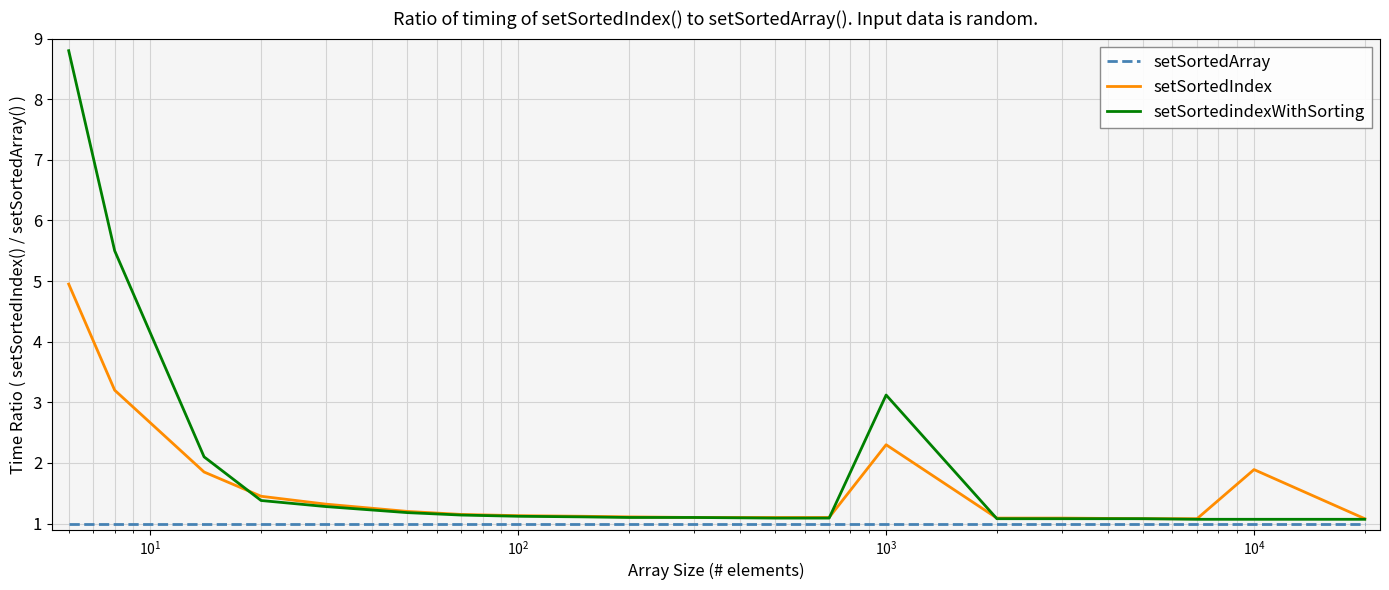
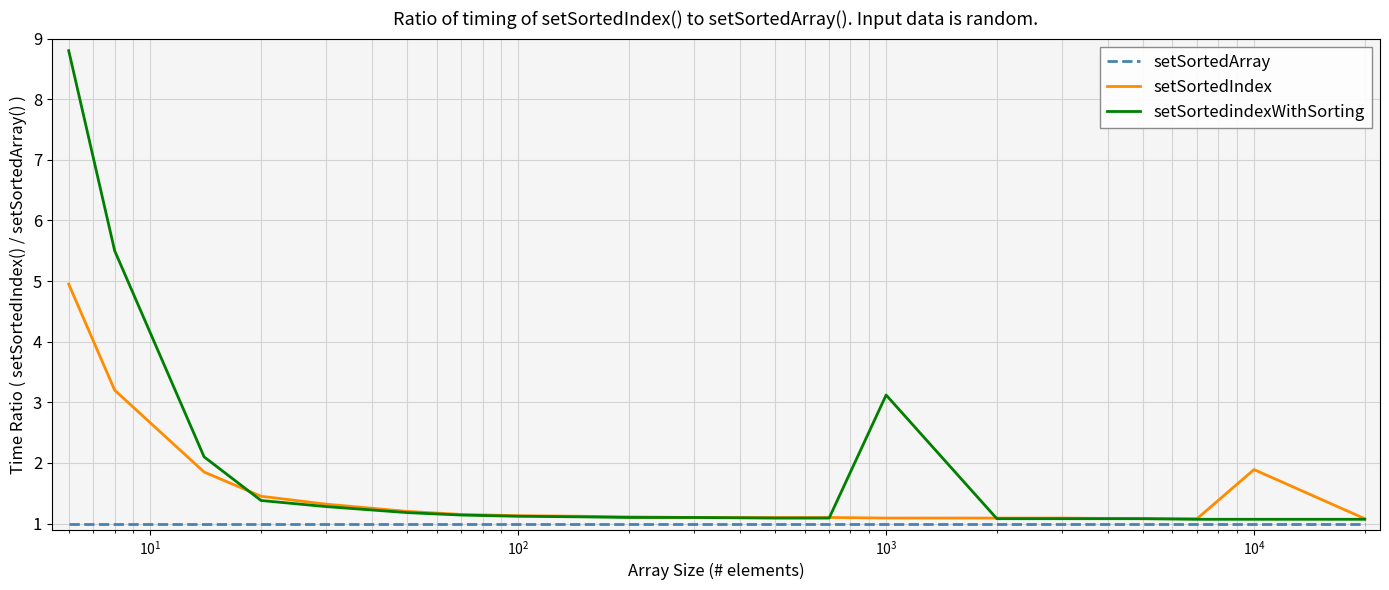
  {
    "setSortedArray": {
      "10^2": 1.0,
      "10^3": 1.0,
      "10^4": 1.0
    },
    "setSortedIndex": {
-     "10^3": 2.3,
+     "10^3": 1.1,
      "10^4": 1.9
    },
    "setSortedindexWithSorting": {
      "10^3": 3.1,
      "10^4": 1.1
    }
  }
